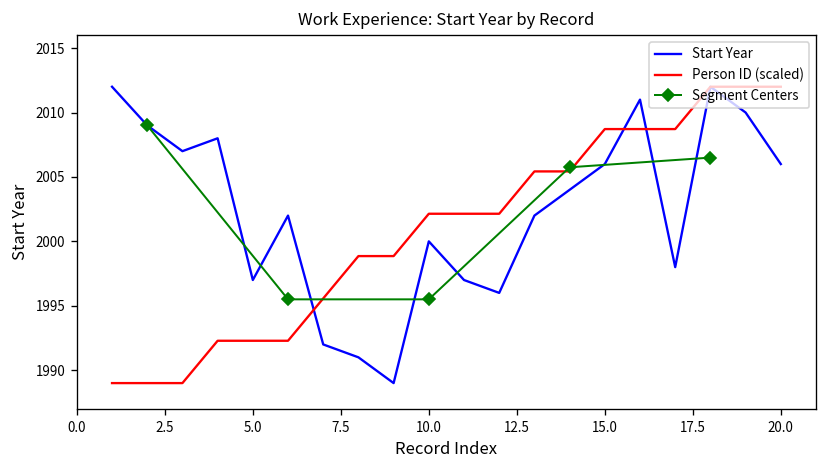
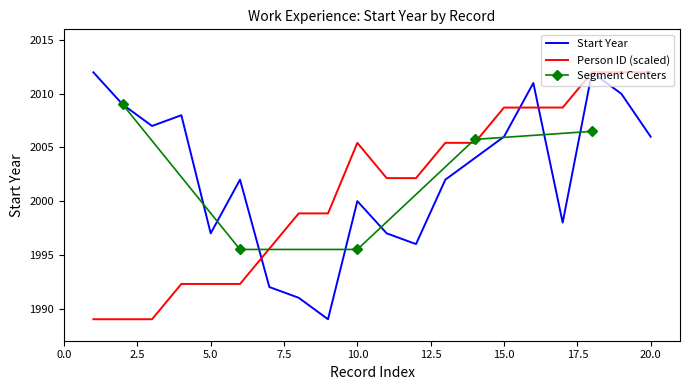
  {
    "Start Year": {
      "5.0": 1997.0,
      "10.0": 2000.0,
      "15.0": 2006.0,
      "20.0": 2006.0
    },
    "Person ID (scaled)": {
      "5.0": 1992.3,
-     "10.0": 2002.1,
+     "10.0": 2005.4,
      "15.0": 2008.7
    },
    "Segment Centers": {
      "10.0": 1995.5
    }
  }
